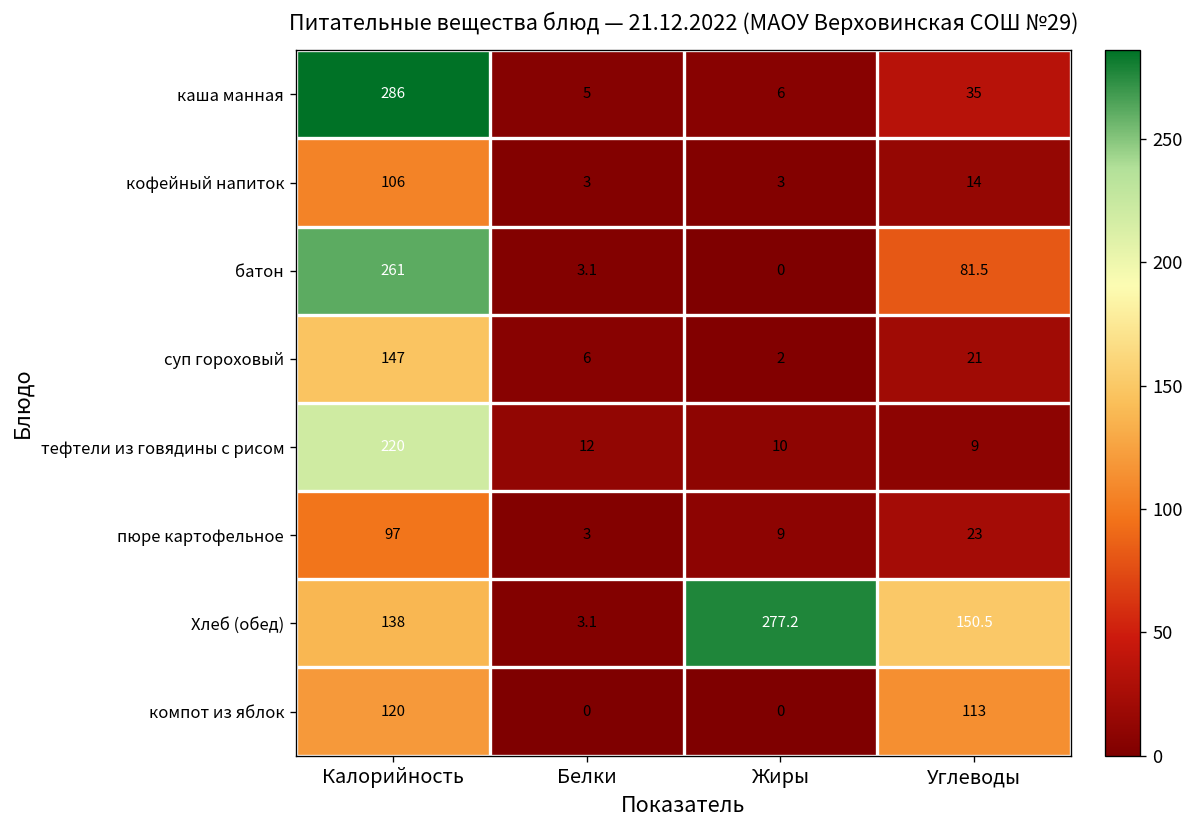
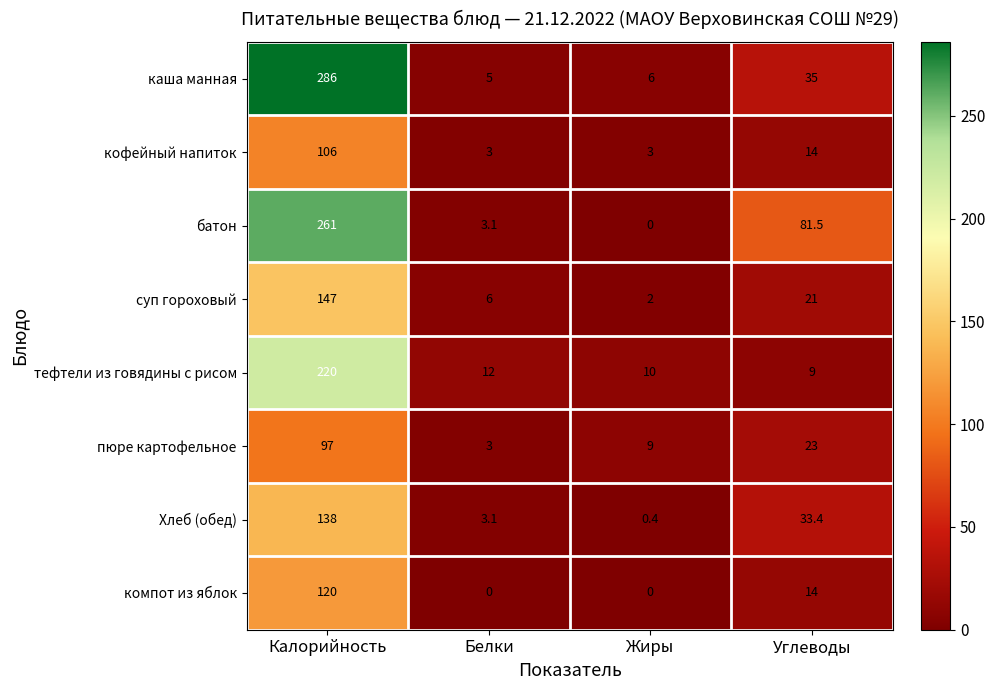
  {
    "каша манная": {
      "Калорийность": 286,
      "Белки": 5,
      "Жиры": 6,
      "Углеводы": 35
    },
    "кофейный напиток": {
      "Калорийность": 106,
      "Белки": 3,
      "Жиры": 3,
      "Углеводы": 14
    },
    "батон": {
      "Калорийность": 261,
      "Белки": 3.1,
      "Жиры": 0,
      "Углеводы": 81.5
    },
    "суп гороховый": {
      "Калорийность": 147,
      "Белки": 6,
      "Жиры": 2,
      "Углеводы": 21
    },
    "тефтели из говядины с рисом": {
      "Калорийность": 220,
      "Белки": 12,
      "Жиры": 10,
      "Углеводы": 9
    },
    "пюре картофельное": {
      "Калорийность": 97,
      "Белки": 3,
      "Жиры": 9,
      "Углеводы": 23
    },
    "Хлеб (обед)": {
      "Калорийность": 138,
      "Белки": 3.1,
-     "Жиры": 277.2,
-     "Углеводы": 150.5
+     "Жиры": 0.4,
+     "Углеводы": 33.4
    },
    "компот из яблок": {
      "Калорийность": 120,
      "Белки": 0,
      "Жиры": 0,
-     "Углеводы": 113
+     "Углеводы": 14
    }
  }
